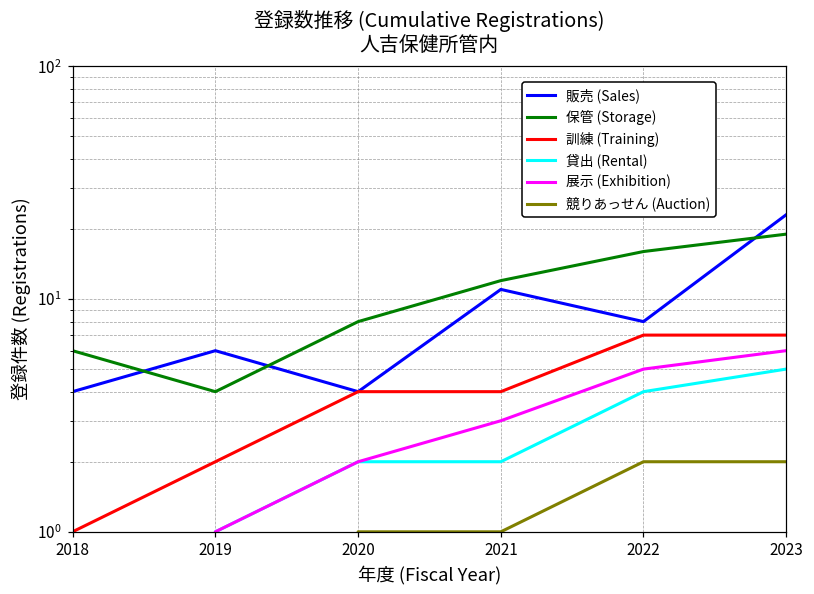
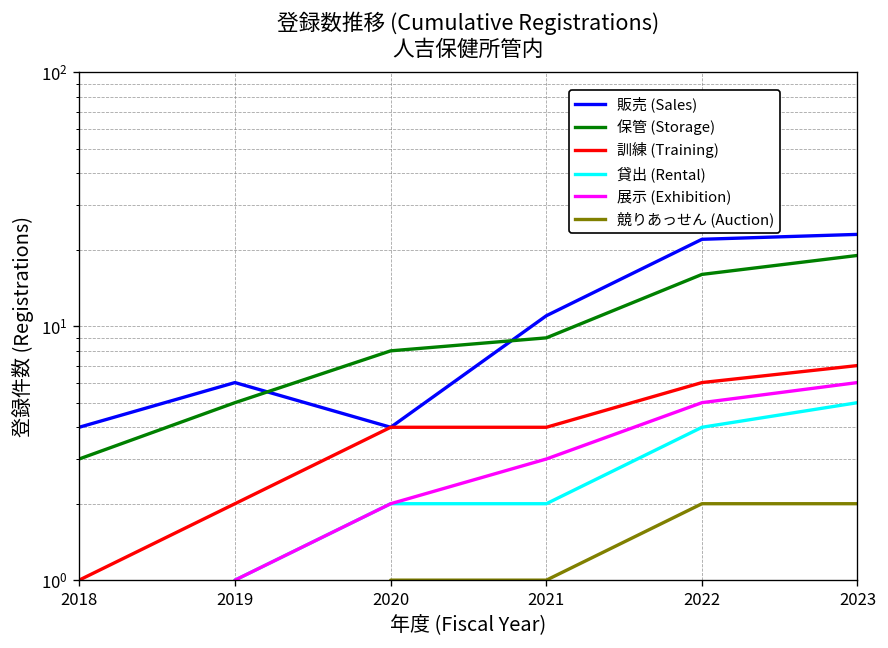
  {
    "販売 (Sales)": {
      "2018": 4,
      "2019": 6,
      "2021": 11,
-     "2022": 8,
+     "2022": 22,
      "2023": 23
    },
    "保管 (Storage)": {
-     "2018": 6,
-     "2019": 4,
+     "2018": 3,
+     "2019": 5,
      "2020": 8,
-     "2021": 12,
+     "2021": 9,
      "2022": 16,
      "2023": 19
    },
    "訓練 (Training)": {
      "2018": 1,
      "2019": 2,
      "2021": 4,
-     "2022": 7,
+     "2022": 6,
      "2023": 7
    },
    "貸出 (Rental)": {
      "2021": 2,
      "2022": 4,
      "2023": 5
    },
    "展示 (Exhibition)": {
      "2021": 3,
      "2022": 5,
      "2023": 6
    },
    "競りあっせん (Auction)": {
      "2020": 1,
      "2021": 1,
      "2022": 2,
      "2023": 2
    }
  }
